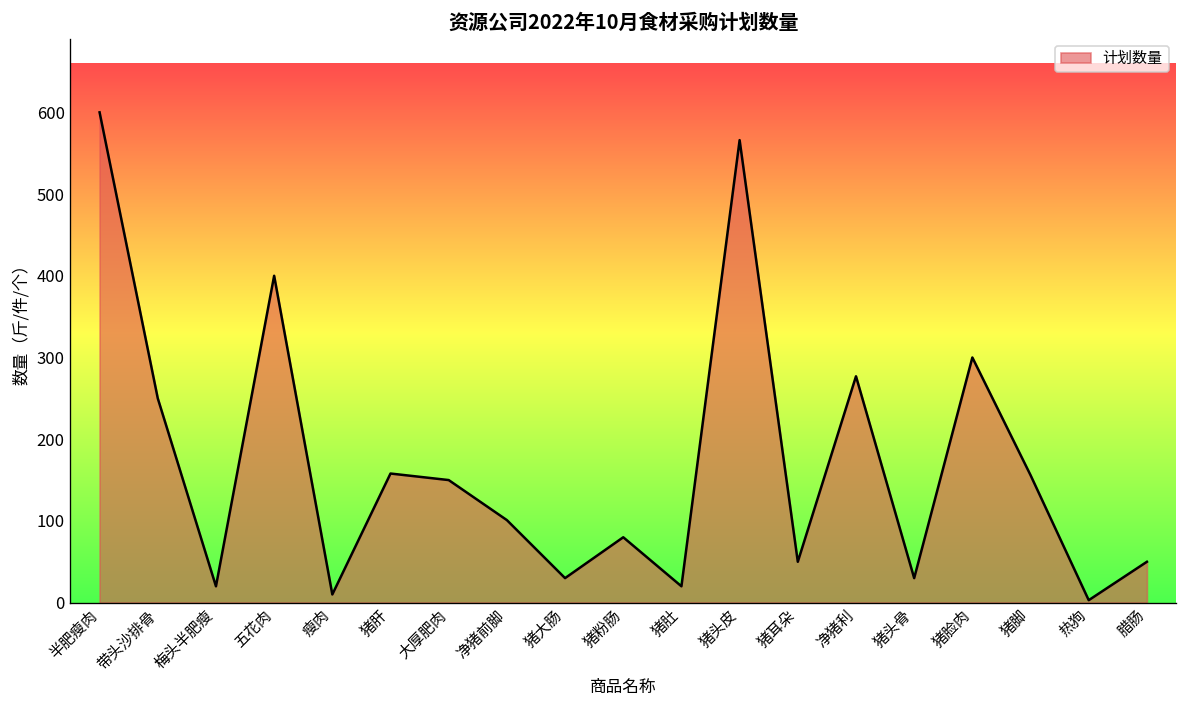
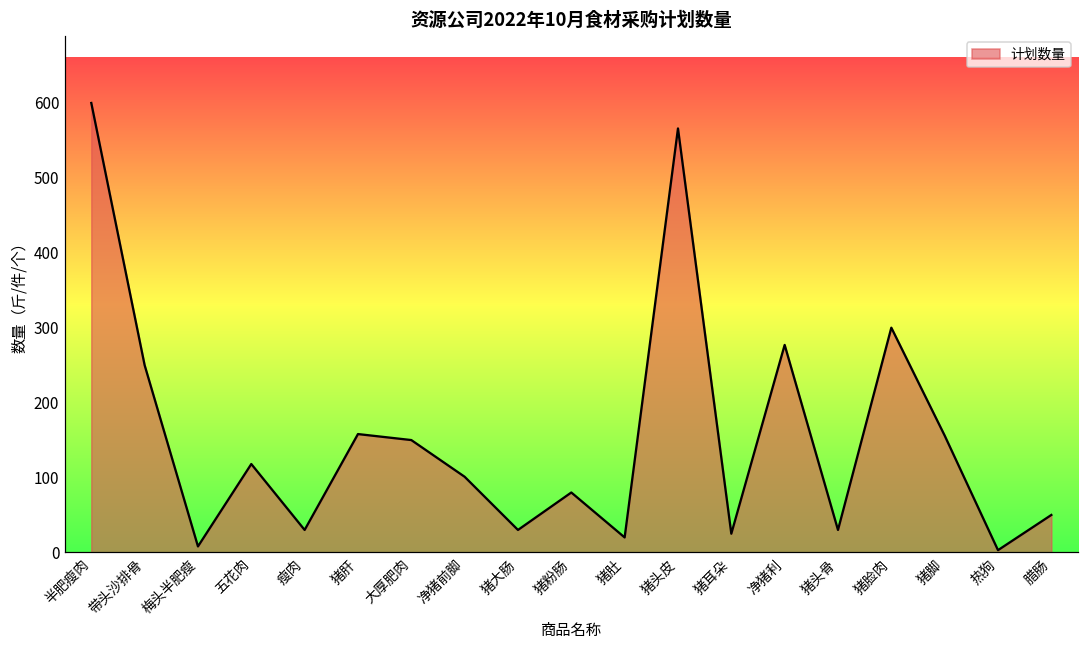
  {
    "半肥瘦肉": 600,
    "带头沙排骨": 250,
-   "梅头半肥瘦": 20,
-   "五花肉": 400,
-   "瘦肉": 10,
+   "梅头半肥瘦": 10,
+   "五花肉": 120,
+   "瘦肉": 30,
    "猪肝": 160,
    "大厚肥肉": 150,
    "净猪前脚": 100,
    "猪大肠": 30,
    "猪粉肠": 80,
    "猪肚": 20,
    "猪头皮": 570,
-   "猪耳朵": 50,
+   "猪耳朵": 30,
    "净猪利": 280,
    "猪头骨": 30,
    "猪脸肉": 300,
    "猪脚": 160,
    "热狗": 0,
    "腊肠": 50
  }
